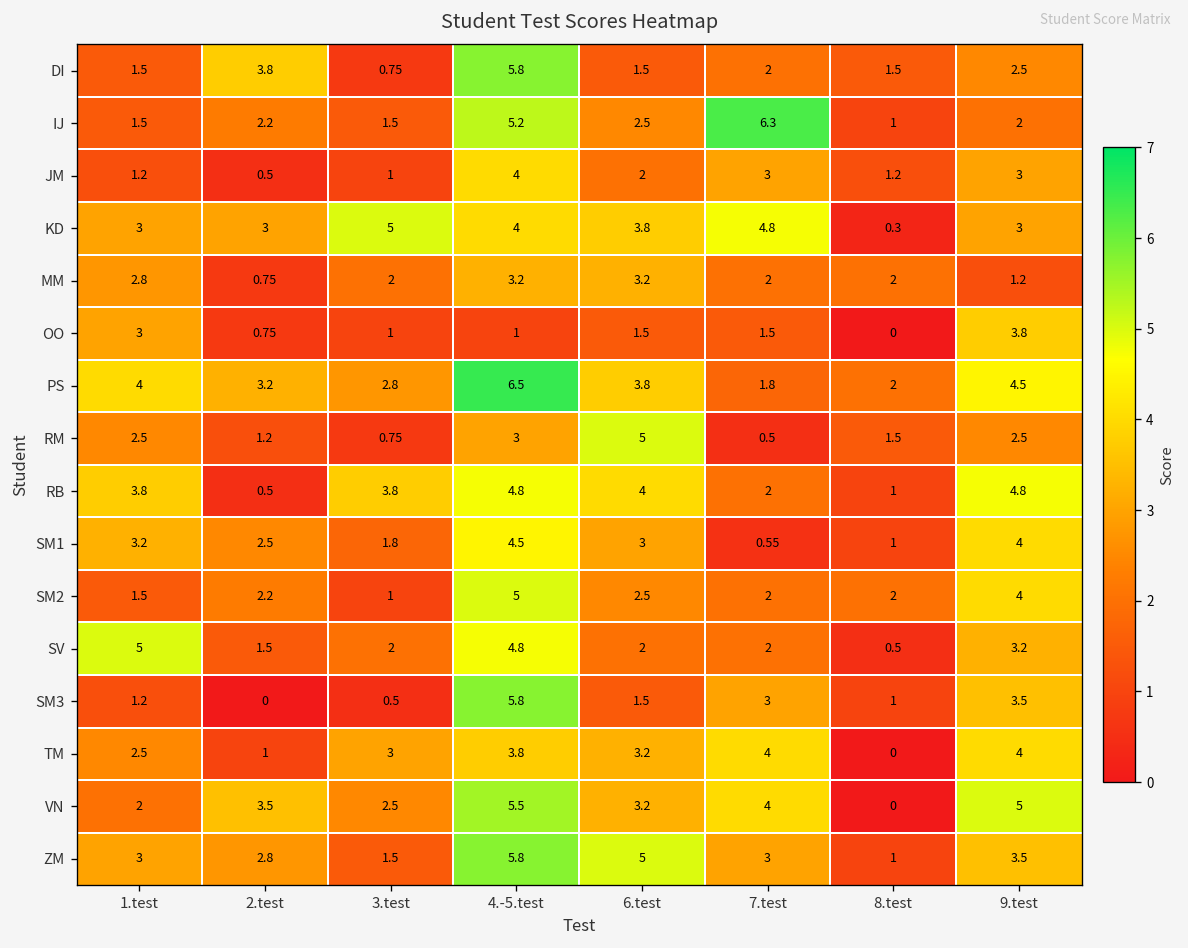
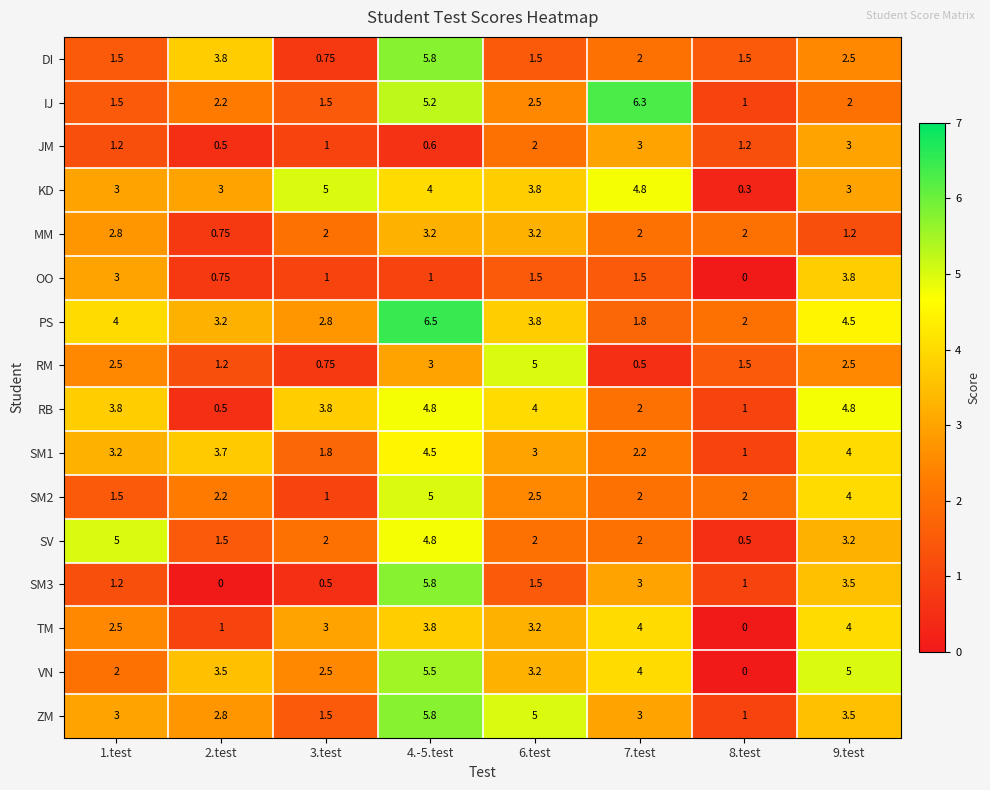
  {
    "DI": {
      "1.test": 1.5,
      "2.test": 3.8,
      "3.test": 0.75,
      "4.-5.test": 5.8,
      "6.test": 1.5,
      "7.test": 2,
      "8.test": 1.5,
      "9.test": 2.5
    },
    "IJ": {
      "1.test": 1.5,
      "2.test": 2.2,
      "3.test": 1.5,
      "4.-5.test": 5.2,
      "6.test": 2.5,
      "7.test": 6.3,
      "8.test": 1,
      "9.test": 2
    },
    "JM": {
      "1.test": 1.2,
      "2.test": 0.5,
      "3.test": 1,
-     "4.-5.test": 4,
+     "4.-5.test": 0.6,
      "6.test": 2,
      "7.test": 3,
      "8.test": 1.2,
      "9.test": 3
    },
    "KD": {
      "1.test": 3,
      "2.test": 3,
      "3.test": 5,
      "4.-5.test": 4,
      "6.test": 3.8,
      "7.test": 4.8,
      "8.test": 0.3,
      "9.test": 3
    },
    "MM": {
      "1.test": 2.8,
      "2.test": 0.75,
      "3.test": 2,
      "4.-5.test": 3.2,
      "6.test": 3.2,
      "7.test": 2,
      "8.test": 2,
      "9.test": 1.2
    },
    "OO": {
      "1.test": 3,
      "2.test": 0.75,
      "3.test": 1,
      "4.-5.test": 1,
      "6.test": 1.5,
      "7.test": 1.5,
      "8.test": 0,
      "9.test": 3.8
    },
    "PS": {
      "1.test": 4,
      "2.test": 3.2,
      "3.test": 2.8,
      "4.-5.test": 6.5,
      "6.test": 3.8,
      "7.test": 1.8,
      "8.test": 2,
      "9.test": 4.5
    },
    "RM": {
      "1.test": 2.5,
      "2.test": 1.2,
      "3.test": 0.75,
      "4.-5.test": 3,
      "6.test": 5,
      "7.test": 0.5,
      "8.test": 1.5,
      "9.test": 2.5
    },
    "RB": {
      "1.test": 3.8,
      "2.test": 0.5,
      "3.test": 3.8,
      "4.-5.test": 4.8,
      "6.test": 4,
      "7.test": 2,
      "8.test": 1,
      "9.test": 4.8
    },
    "SM1": {
      "1.test": 3.2,
-     "2.test": 2.5,
+     "2.test": 3.7,
      "3.test": 1.8,
      "4.-5.test": 4.5,
      "6.test": 3,
-     "7.test": 0.55,
+     "7.test": 2.2,
      "8.test": 1,
      "9.test": 4
    },
    "SM2": {
      "1.test": 1.5,
      "2.test": 2.2,
      "3.test": 1,
      "4.-5.test": 5,
      "6.test": 2.5,
      "7.test": 2,
      "8.test": 2,
      "9.test": 4
    },
    "SV": {
      "1.test": 5,
      "2.test": 1.5,
      "3.test": 2,
      "4.-5.test": 4.8,
      "6.test": 2,
      "7.test": 2,
      "8.test": 0.5,
      "9.test": 3.2
    },
    "SM3": {
      "1.test": 1.2,
      "2.test": 0,
      "3.test": 0.5,
      "4.-5.test": 5.8,
      "6.test": 1.5,
      "7.test": 3,
      "8.test": 1,
      "9.test": 3.5
    },
    "TM": {
      "1.test": 2.5,
      "2.test": 1,
      "3.test": 3,
      "4.-5.test": 3.8,
      "6.test": 3.2,
      "7.test": 4,
      "8.test": 0,
      "9.test": 4
    },
    "VN": {
      "1.test": 2,
      "2.test": 3.5,
      "3.test": 2.5,
      "4.-5.test": 5.5,
      "6.test": 3.2,
      "7.test": 4,
      "8.test": 0,
      "9.test": 5
    },
    "ZM": {
      "1.test": 3,
      "2.test": 2.8,
      "3.test": 1.5,
      "4.-5.test": 5.8,
      "6.test": 5,
      "7.test": 3,
      "8.test": 1,
      "9.test": 3.5
    }
  }
